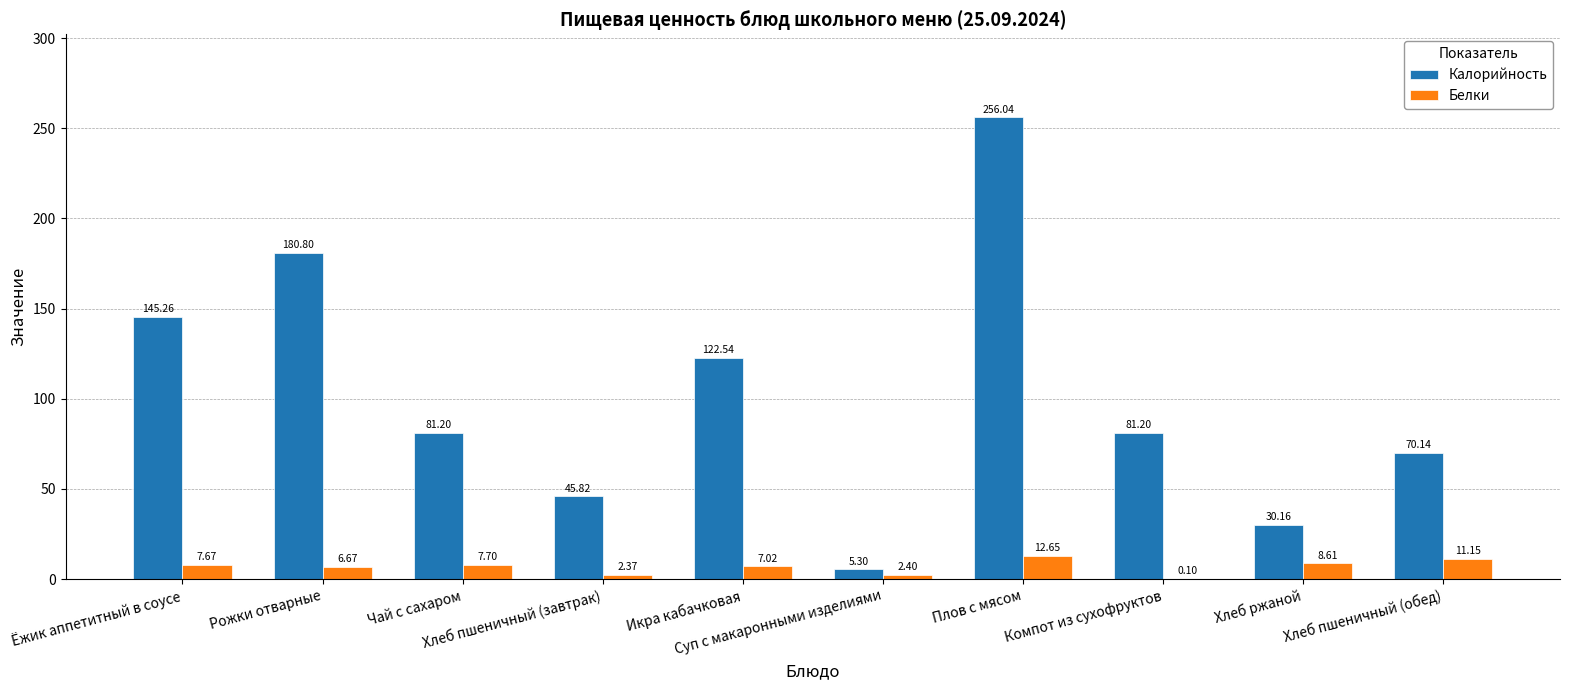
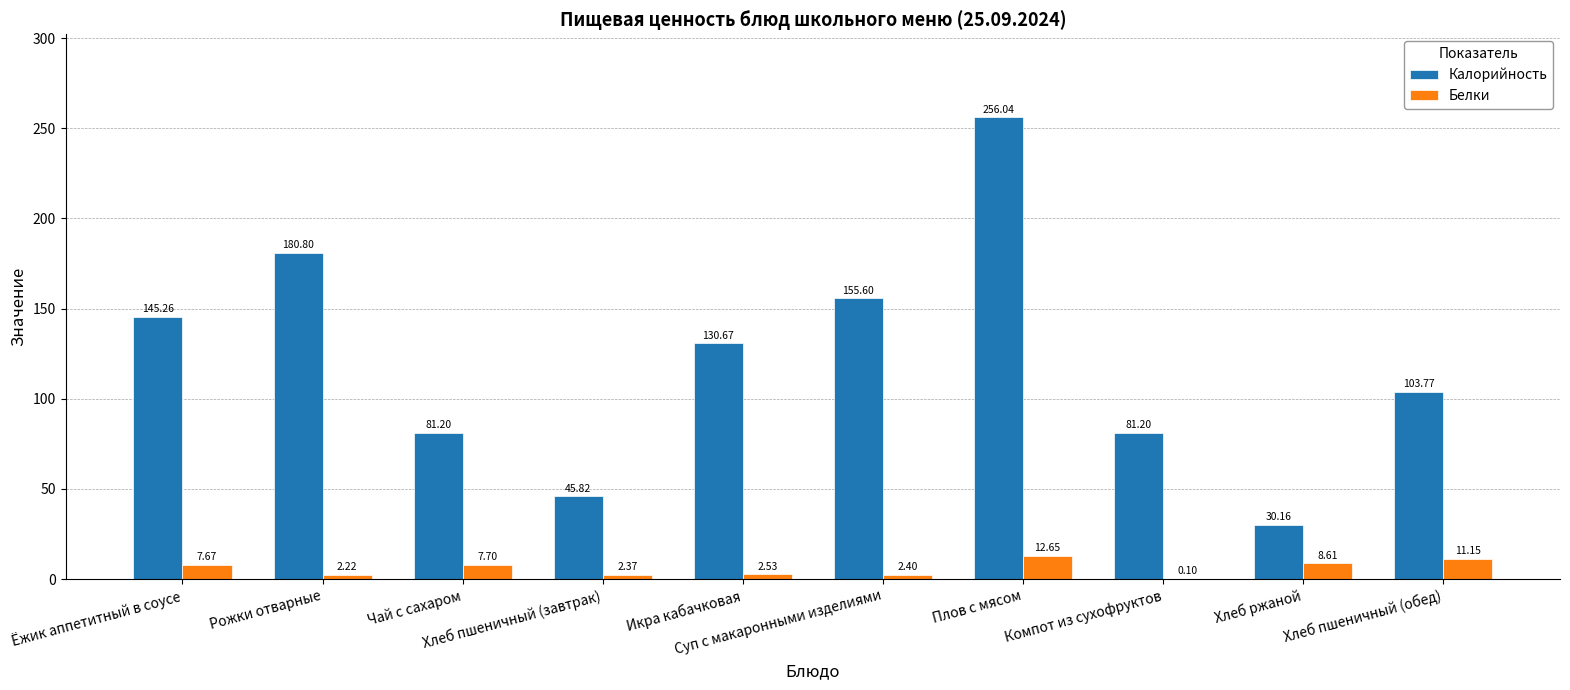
  {
    "Калорийность": {
      "Ёжик аппетитный в соусе": 145.26,
      "Рожки отварные": 180.80,
      "Чай с сахаром": 81.20,
      "Хлеб пшеничный (завтрак)": 45.82,
-     "Икра кабачковая": 122.54,
-     "Суп с макаронными изделиями": 5.30,
+     "Икра кабачковая": 130.67,
+     "Суп с макаронными изделиями": 155.60,
      "Плов с мясом": 256.04,
      "Компот из сухофруктов": 81.20,
      "Хлеб ржаной": 30.16,
-     "Хлеб пшеничный (обед)": 70.14
+     "Хлеб пшеничный (обед)": 103.77
    },
    "Белки": {
      "Ёжик аппетитный в соусе": 7.67,
-     "Рожки отварные": 6.67,
+     "Рожки отварные": 2.22,
      "Чай с сахаром": 7.70,
      "Хлеб пшеничный (завтрак)": 2.37,
-     "Икра кабачковая": 7.02,
+     "Икра кабачковая": 2.53,
      "Суп с макаронными изделиями": 2.40,
      "Плов с мясом": 12.65,
      "Компот из сухофруктов": 0.10,
      "Хлеб ржаной": 8.61,
      "Хлеб пшеничный (обед)": 11.15
    }
  }
